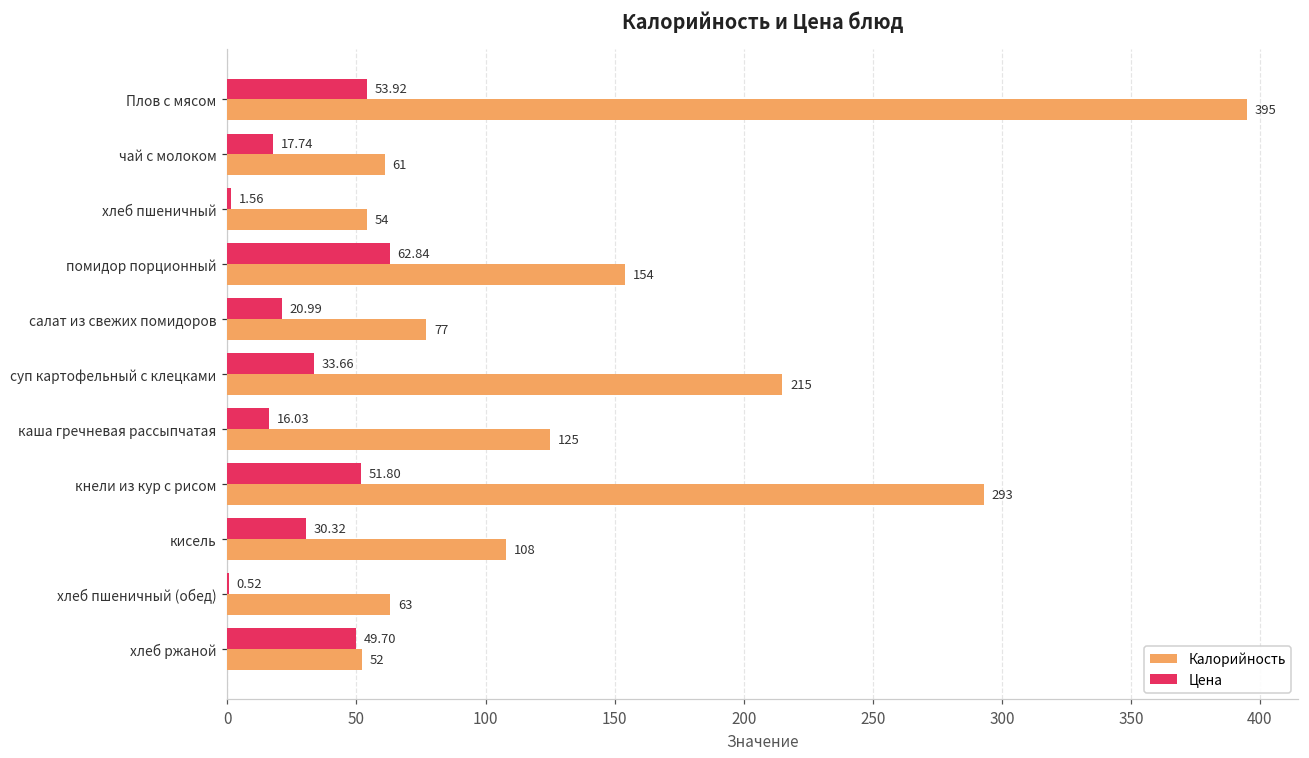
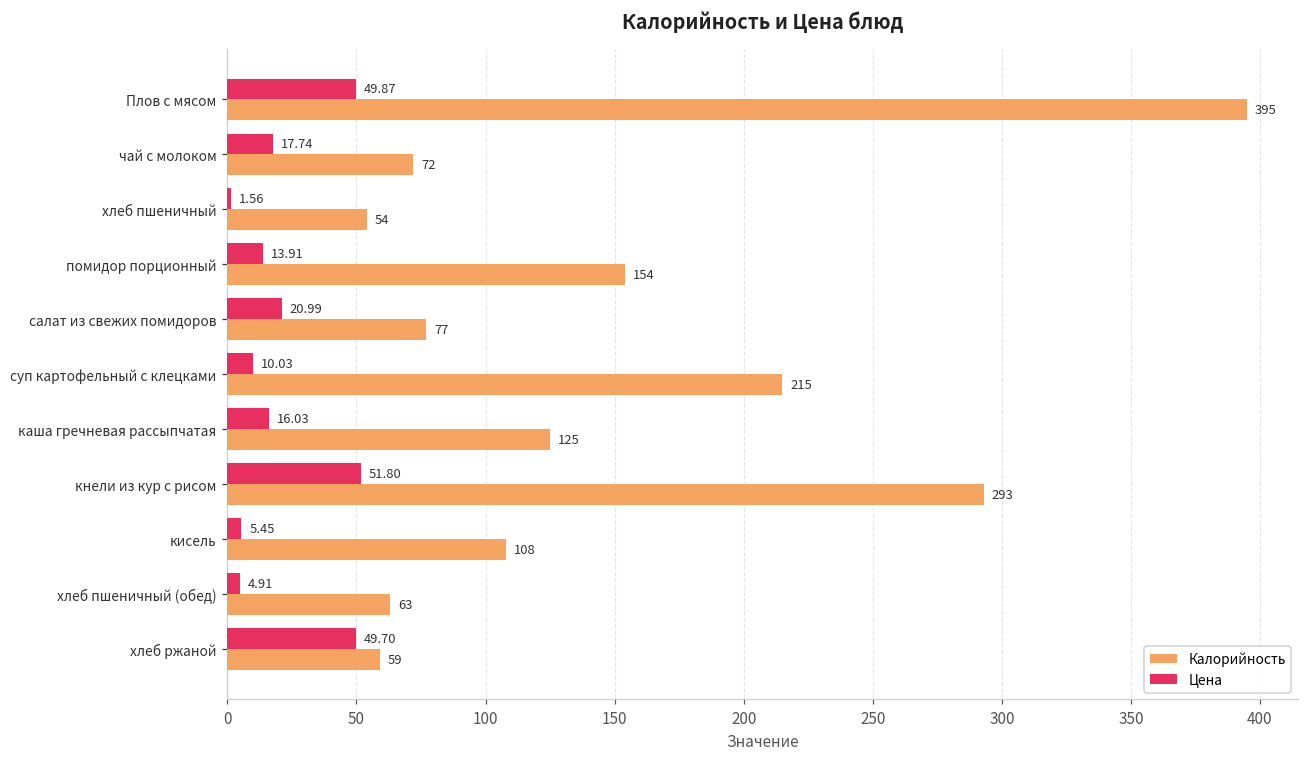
  {
    "Калорийность": {
      "Плов с мясом": 395,
-     "чай с молоком": 61,
+     "чай с молоком": 72,
      "хлеб пшеничный": 54,
      "помидор порционный": 154,
      "салат из свежих помидоров": 77,
      "суп картофельный с клецками": 215,
      "каша гречневая рассыпчатая": 125,
      "кнели из кур с рисом": 293,
      "кисель": 108,
      "хлеб пшеничный (обед)": 63,
-     "хлеб ржаной": 52
+     "хлеб ржаной": 59
    },
    "Цена": {
-     "Плов с мясом": 53.92,
+     "Плов с мясом": 49.87,
      "чай с молоком": 17.74,
      "хлеб пшеничный": 1.56,
-     "помидор порционный": 62.84,
+     "помидор порционный": 13.91,
      "салат из свежих помидоров": 20.99,
-     "суп картофельный с клецками": 33.66,
+     "суп картофельный с клецками": 10.03,
      "каша гречневая рассыпчатая": 16.03,
      "кнели из кур с рисом": 51.80,
-     "кисель": 30.32,
-     "хлеб пшеничный (обед)": 0.52,
+     "кисель": 5.45,
+     "хлеб пшеничный (обед)": 4.91,
      "хлеб ржаной": 49.70
    }
  }
